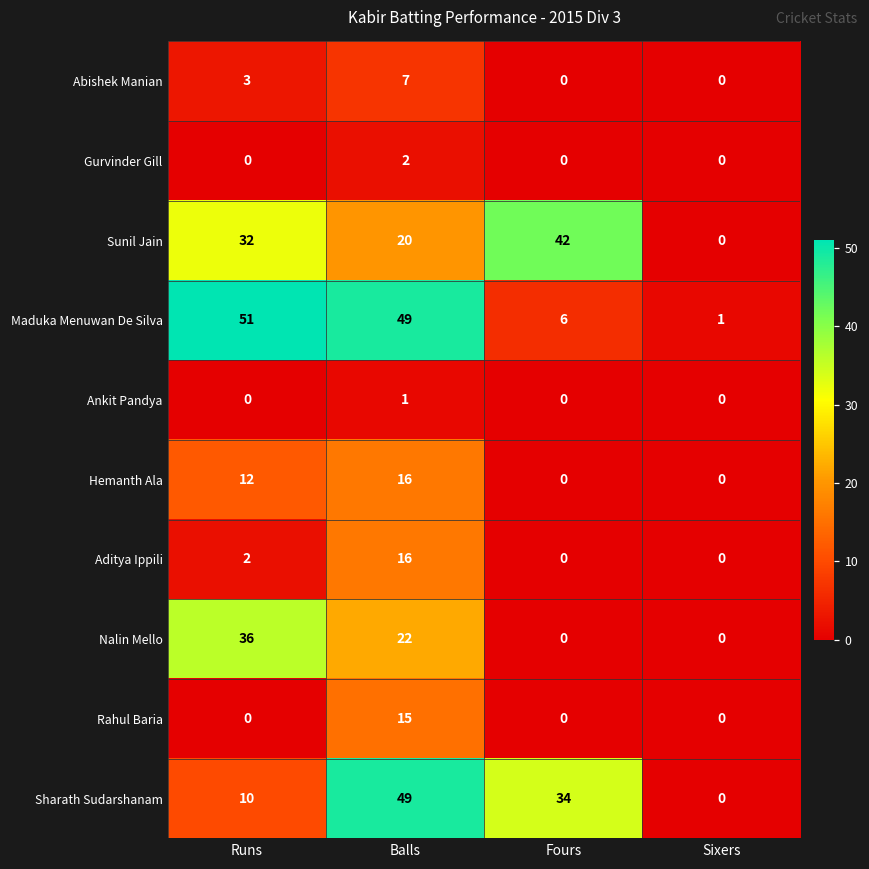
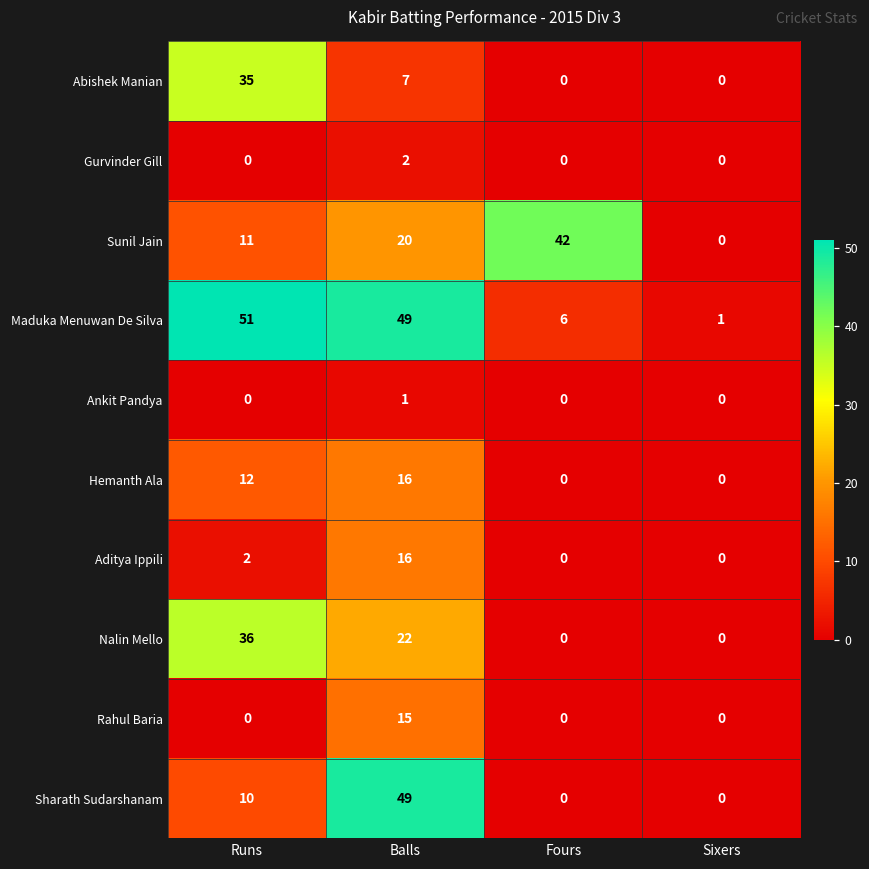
  {
    "Abishek Manian": {
-     "Runs": 3,
+     "Runs": 35,
      "Balls": 7,
      "Fours": 0,
      "Sixers": 0
    },
    "Gurvinder Gill": {
      "Runs": 0,
      "Balls": 2,
      "Fours": 0,
      "Sixers": 0
    },
    "Sunil Jain": {
-     "Runs": 32,
+     "Runs": 11,
      "Balls": 20,
      "Fours": 42,
      "Sixers": 0
    },
    "Maduka Menuwan De Silva": {
      "Runs": 51,
      "Balls": 49,
      "Fours": 6,
      "Sixers": 1
    },
    "Ankit Pandya": {
      "Runs": 0,
      "Balls": 1,
      "Fours": 0,
      "Sixers": 0
    },
    "Hemanth Ala": {
      "Runs": 12,
      "Balls": 16,
      "Fours": 0,
      "Sixers": 0
    },
    "Aditya Ippili": {
      "Runs": 2,
      "Balls": 16,
      "Fours": 0,
      "Sixers": 0
    },
    "Nalin Mello": {
      "Runs": 36,
      "Balls": 22,
      "Fours": 0,
      "Sixers": 0
    },
    "Rahul Baria": {
      "Runs": 0,
      "Balls": 15,
      "Fours": 0,
      "Sixers": 0
    },
    "Sharath Sudarshanam": {
      "Runs": 10,
      "Balls": 49,
-     "Fours": 34,
+     "Fours": 0,
      "Sixers": 0
    }
  }
